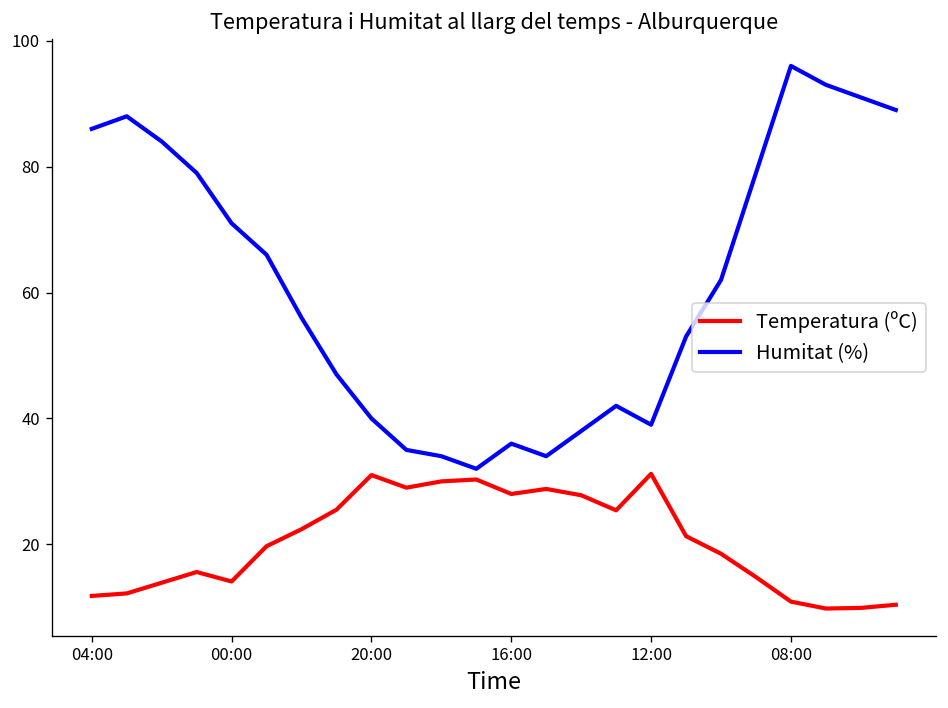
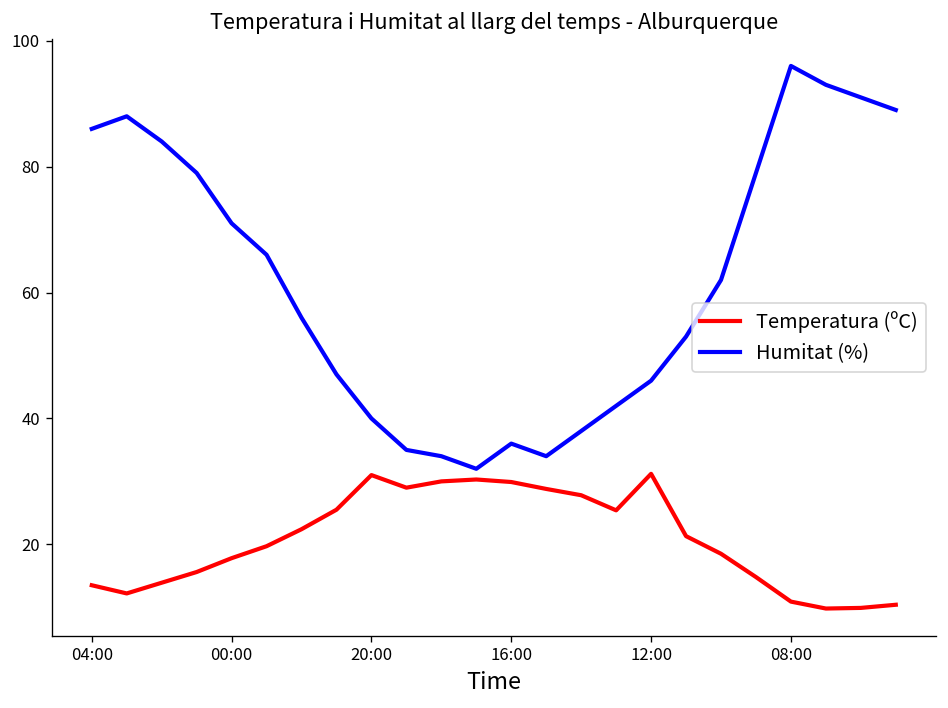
  {
    "Temperatura (ºC)": {
-     "04:00": 12,
-     "00:00": 14,
+     "04:00": 14,
+     "00:00": 18,
      "20:00": 31,
-     "16:00": 28,
+     "16:00": 30,
      "12:00": 31,
      "08:00": 11
    },
    "Humitat (%)": {
      "04:00": 86,
      "00:00": 71,
      "20:00": 40,
      "16:00": 36,
-     "12:00": 39,
+     "12:00": 46,
      "08:00": 96
    }
  }
